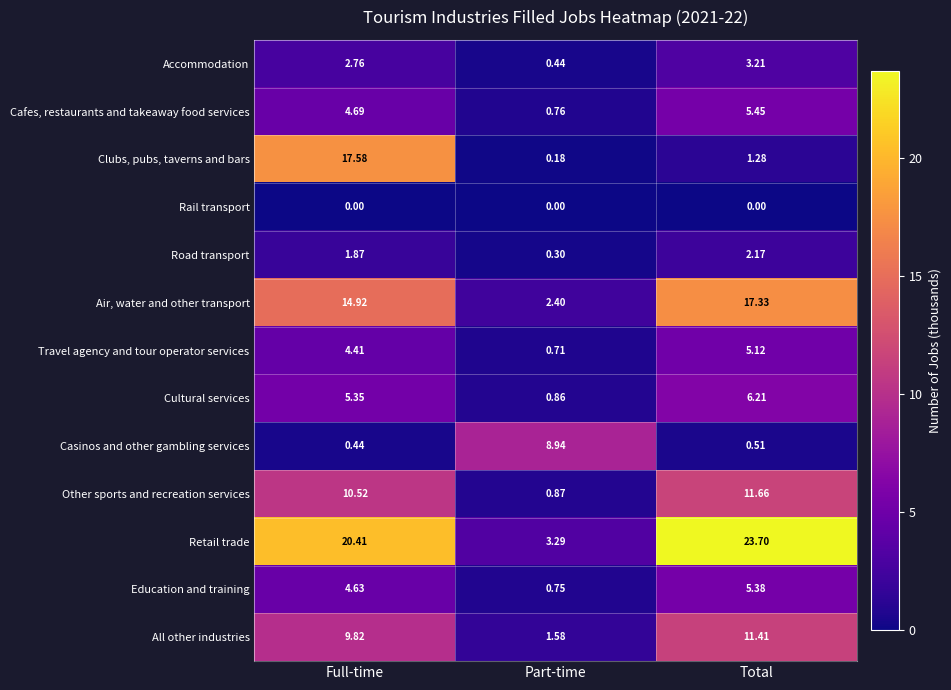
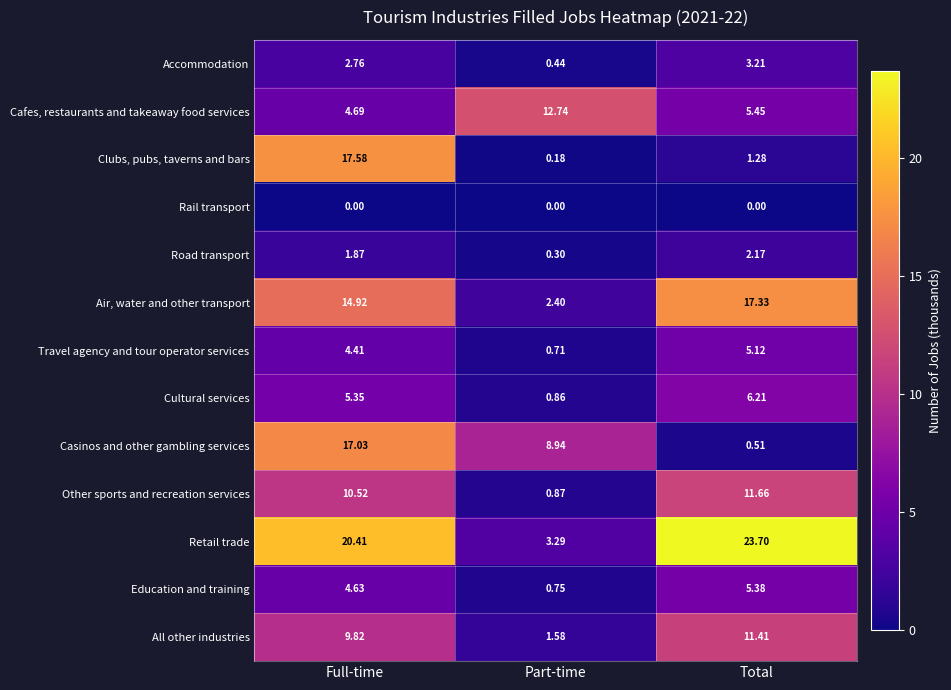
  {
    "Accommodation": {
      "Full-time": 2.76,
      "Part-time": 0.44,
      "Total": 3.21
    },
    "Cafes, restaurants and takeaway food services": {
      "Full-time": 4.69,
-     "Part-time": 0.76,
+     "Part-time": 12.74,
      "Total": 5.45
    },
    "Clubs, pubs, taverns and bars": {
      "Full-time": 17.58,
      "Part-time": 0.18,
      "Total": 1.28
    },
    "Rail transport": {
      "Full-time": 0.00,
      "Part-time": 0.00,
      "Total": 0.00
    },
    "Road transport": {
      "Full-time": 1.87,
      "Part-time": 0.30,
      "Total": 2.17
    },
    "Air, water and other transport": {
      "Full-time": 14.92,
      "Part-time": 2.40,
      "Total": 17.33
    },
    "Travel agency and tour operator services": {
      "Full-time": 4.41,
      "Part-time": 0.71,
      "Total": 5.12
    },
    "Cultural services": {
      "Full-time": 5.35,
      "Part-time": 0.86,
      "Total": 6.21
    },
    "Casinos and other gambling services": {
-     "Full-time": 0.44,
+     "Full-time": 17.03,
      "Part-time": 8.94,
      "Total": 0.51
    },
    "Other sports and recreation services": {
      "Full-time": 10.52,
      "Part-time": 0.87,
      "Total": 11.66
    },
    "Retail trade": {
      "Full-time": 20.41,
      "Part-time": 3.29,
      "Total": 23.70
    },
    "Education and training": {
      "Full-time": 4.63,
      "Part-time": 0.75,
      "Total": 5.38
    },
    "All other industries": {
      "Full-time": 9.82,
      "Part-time": 1.58,
      "Total": 11.41
    }
  }
